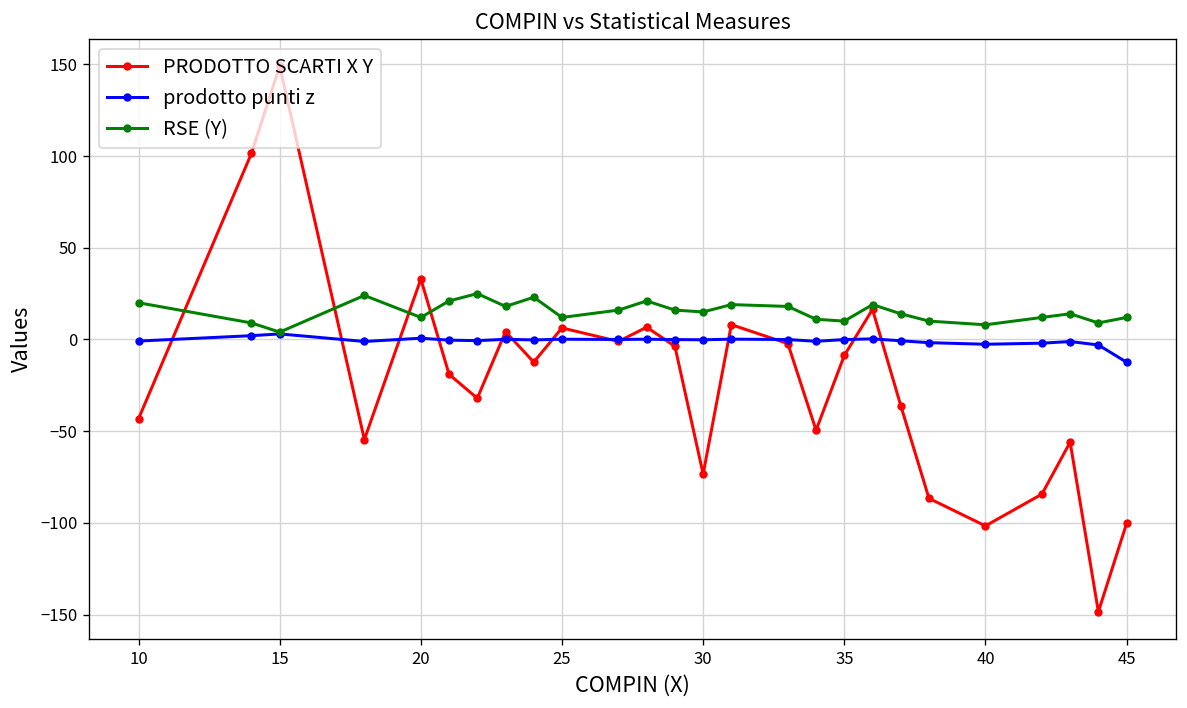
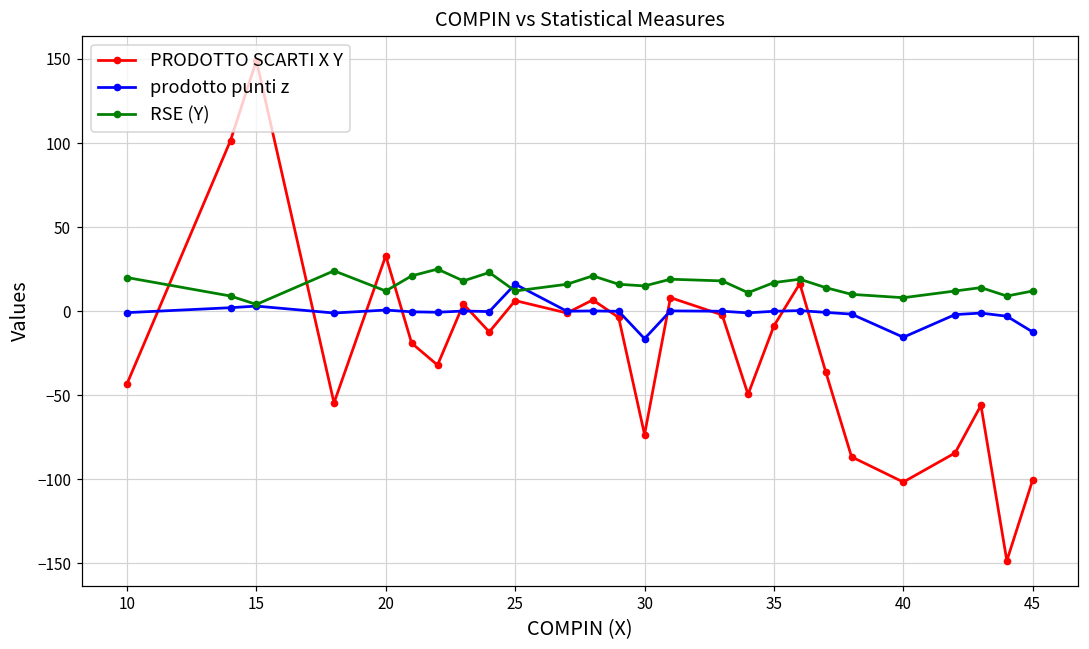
  {
    "PRODOTTO SCARTI X Y": {
      "10": -43,
      "20": 33,
      "25": 6,
      "30": -73,
      "35": -9,
      "40": -102,
      "45": -100
    },
    "prodotto punti z": {
      "10": -1,
      "20": 1,
-     "25": 0,
-     "30": 0,
+     "25": 16,
+     "30": -16,
      "35": 0,
-     "40": -3,
+     "40": -16,
      "45": -12
    },
    "RSE (Y)": {
      "10": 20,
      "20": 12,
      "25": 12,
      "30": 15,
-     "35": 10,
+     "35": 17,
      "40": 8,
      "45": 12
    }
  }
